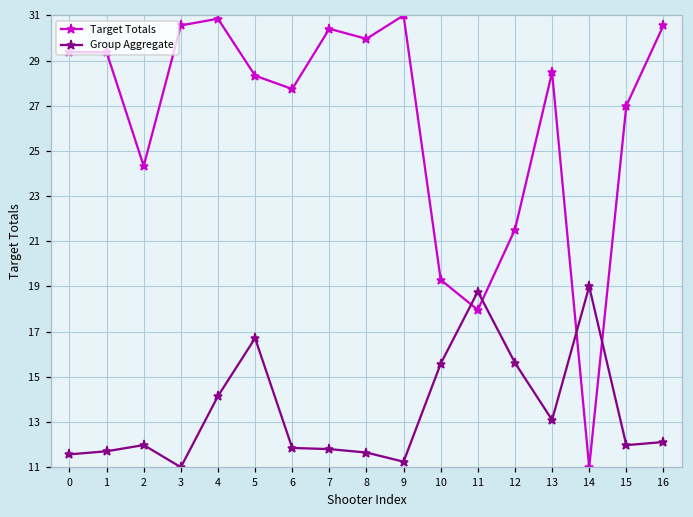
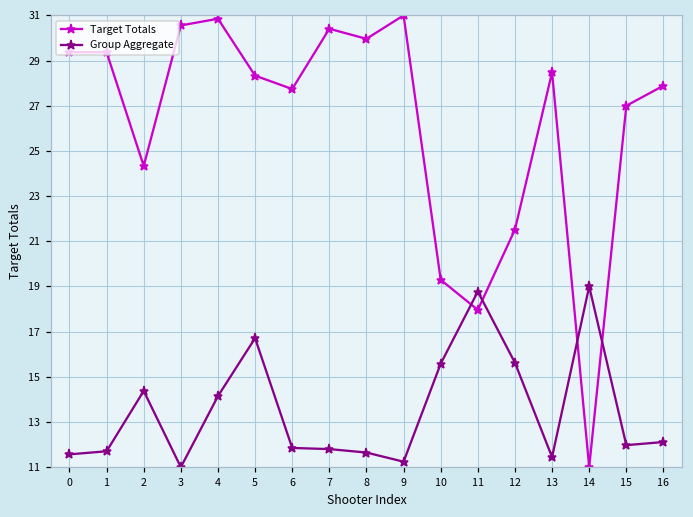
  {
    "Target Totals": {
      "2": 24.3,
      "3": 30.6,
      "4": 30.9,
      "5": 28.3,
      "6": 27.7,
      "7": 30.4,
      "8": 30.0,
      "9": 31.0,
      "10": 19.3,
      "11": 18.0,
      "12": 21.5,
      "13": 28.5,
      "14": 11.0,
      "15": 27.0,
-     "16": 30.6
+     "16": 27.9
    },
    "Group Aggregate": {
      "0": 11.6,
      "1": 11.7,
-     "2": 12.0,
+     "2": 14.4,
      "3": 11.0,
      "4": 14.1,
      "5": 16.7,
      "6": 11.9,
      "7": 11.8,
      "8": 11.6,
      "9": 11.2,
      "10": 15.6,
      "11": 18.8,
      "12": 15.6,
-     "13": 13.1,
+     "13": 11.4,
      "14": 19.0,
      "15": 12.0,
      "16": 12.1
    }
  }
